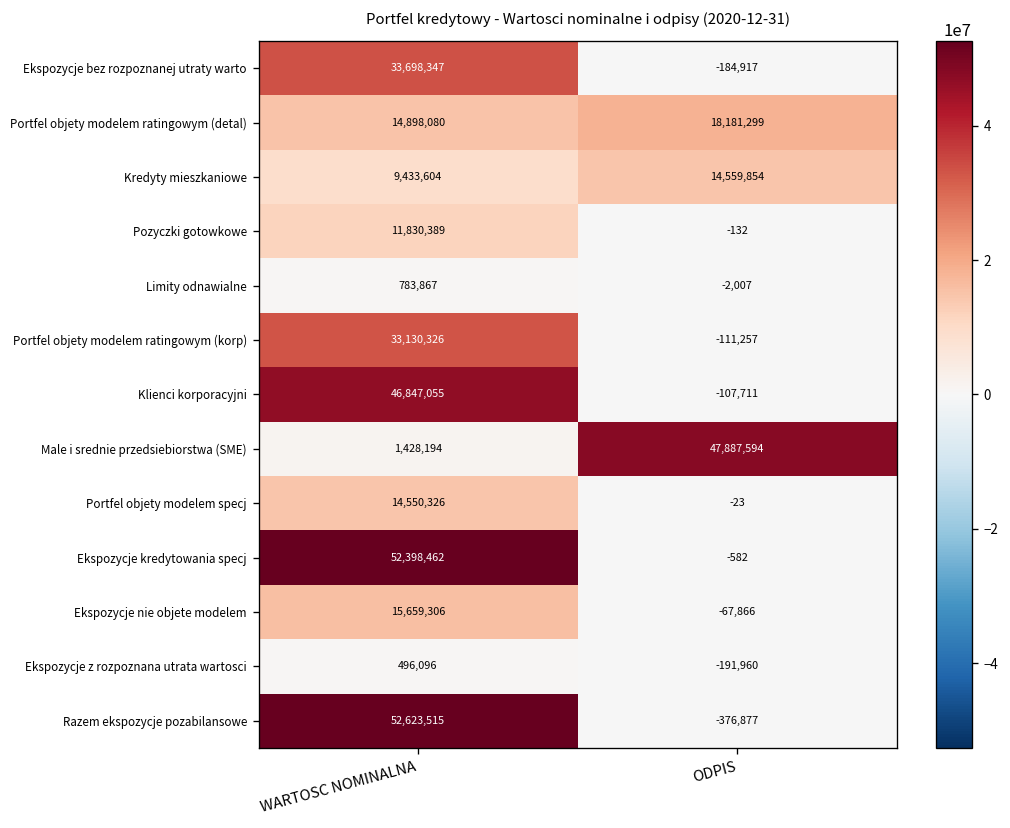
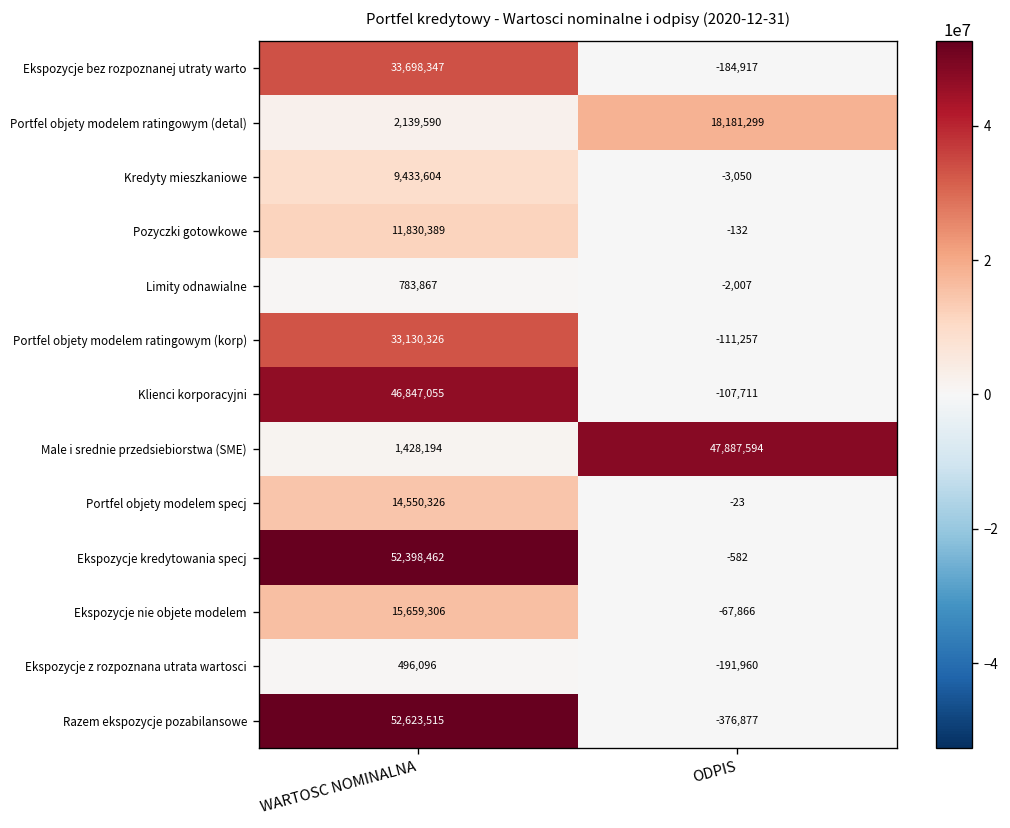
  {
    "Ekspozycje bez rozpoznanej utraty warto": {
      "WARTOSC NOMINALNA": "33,698,347",
      "ODPIS": "-184,917"
    },
    "Portfel objety modelem ratingowym (detal)": {
-     "WARTOSC NOMINALNA": "14,898,080",
+     "WARTOSC NOMINALNA": "2,139,590",
      "ODPIS": "18,181,299"
    },
    "Kredyty mieszkaniowe": {
      "WARTOSC NOMINALNA": "9,433,604",
-     "ODPIS": "14,559,854"
+     "ODPIS": "-3,050"
    },
    "Pozyczki gotowkowe": {
      "WARTOSC NOMINALNA": "11,830,389",
      "ODPIS": "-132"
    },
    "Limity odnawialne": {
      "WARTOSC NOMINALNA": "783,867",
      "ODPIS": "-2,007"
    },
    "Portfel objety modelem ratingowym (korp)": {
      "WARTOSC NOMINALNA": "33,130,326",
      "ODPIS": "-111,257"
    },
    "Klienci korporacyjni": {
      "WARTOSC NOMINALNA": "46,847,055",
      "ODPIS": "-107,711"
    },
    "Male i srednie przedsiebiorstwa (SME)": {
      "WARTOSC NOMINALNA": "1,428,194",
      "ODPIS": "47,887,594"
    },
    "Portfel objety modelem specj": {
      "WARTOSC NOMINALNA": "14,550,326",
      "ODPIS": "-23"
    },
    "Ekspozycje kredytowania specj": {
      "WARTOSC NOMINALNA": "52,398,462",
      "ODPIS": "-582"
    },
    "Ekspozycje nie objete modelem": {
      "WARTOSC NOMINALNA": "15,659,306",
      "ODPIS": "-67,866"
    },
    "Ekspozycje z rozpoznana utrata wartosci": {
      "WARTOSC NOMINALNA": "496,096",
      "ODPIS": "-191,960"
    },
    "Razem ekspozycje pozabilansowe": {
      "WARTOSC NOMINALNA": "52,623,515",
      "ODPIS": "-376,877"
    }
  }
